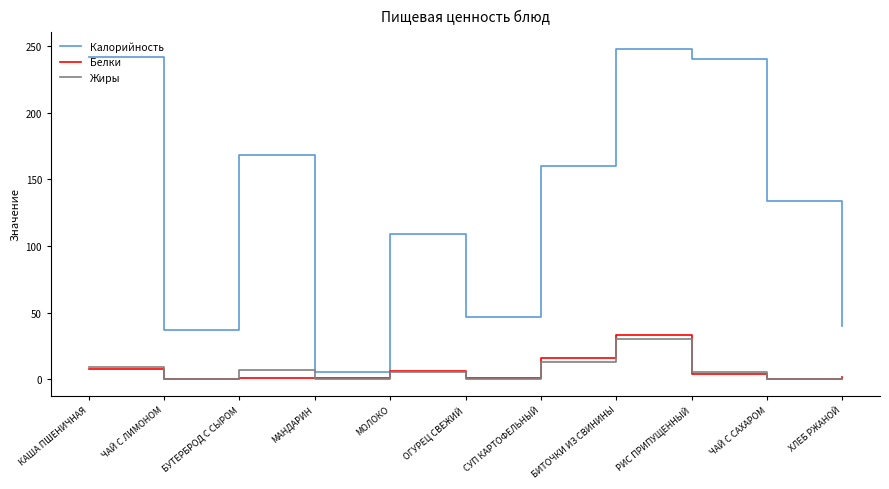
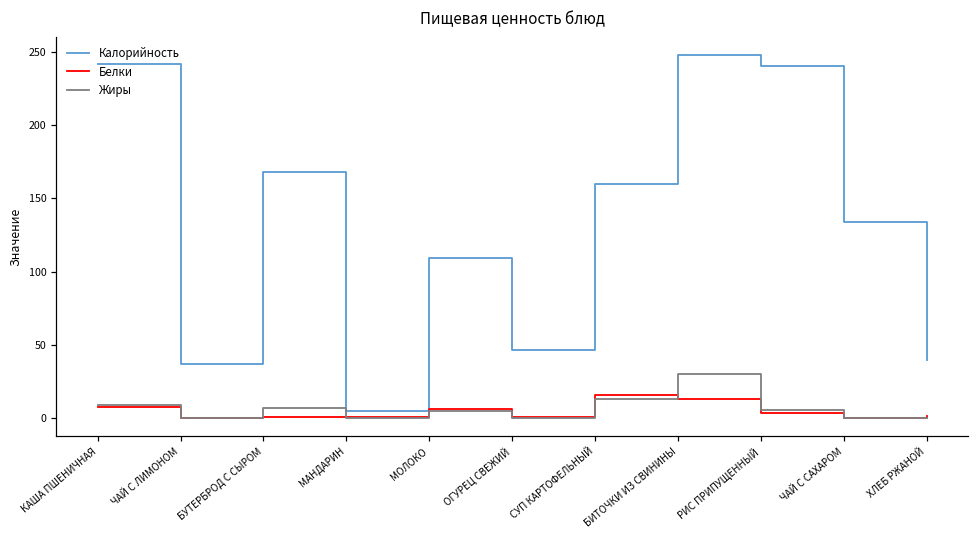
  {
    "Калорийность": {
      "КАША ПШЕНИЧНАЯ": 242,
      "ЧАЙ С ЛИМОНОМ": 37,
      "БУТЕРБРОД С СЫРОМ": 168,
      "МАНДАРИН": 5,
      "МОЛОКО": 109,
      "ОГУРЕЦ СВЕЖИЙ": 46,
      "СУП КАРТОФЕЛЬНЫЙ": 160,
      "БИТОЧКИ ИЗ СВИНИНЫ": 248,
      "РИС ПРИПУЩЕННЫЙ": 240,
      "ЧАЙ С САХАРОМ": 134,
      "ХЛЕБ РЖАНОЙ": 40
    },
    "Белки": {
      "БУТЕРБРОД С СЫРОМ": 1,
      "СУП КАРТОФЕЛЬНЫЙ": 16,
-     "БИТОЧКИ ИЗ СВИНИНЫ": 34
+     "БИТОЧКИ ИЗ СВИНИНЫ": 13
    },
    "Жиры": {
      "БУТЕРБРОД С СЫРОМ": 7,
      "СУП КАРТОФЕЛЬНЫЙ": 13,
      "БИТОЧКИ ИЗ СВИНИНЫ": 30
    }
  }
